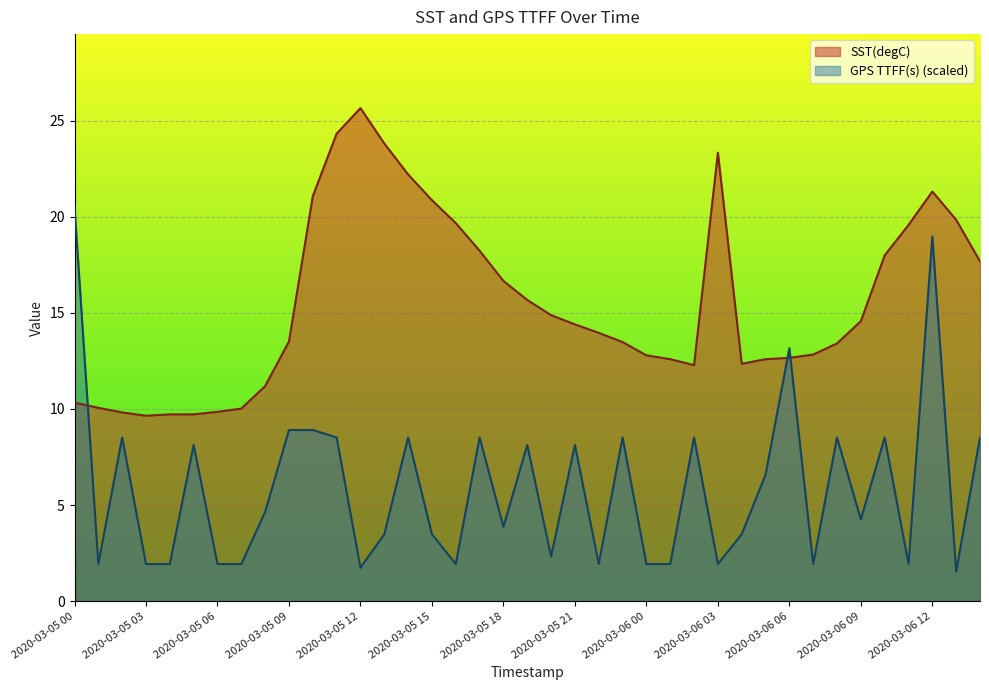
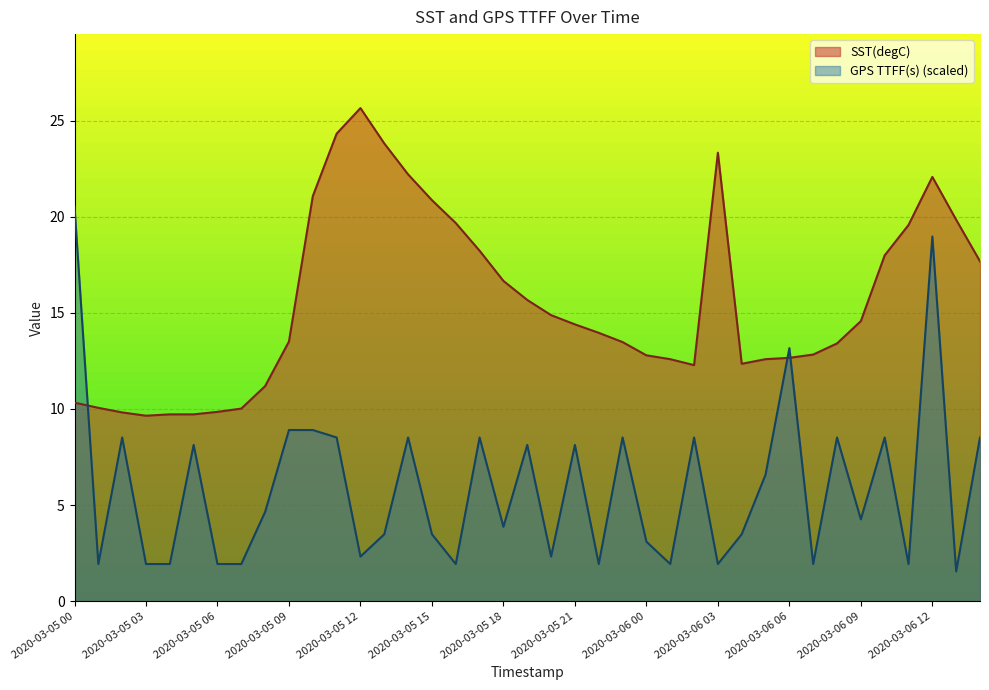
  {
    "SST(degC)": {
      "2020-03-05 00": 10.3,
      "2020-03-05 03": 9.7,
      "2020-03-05 06": 9.9,
      "2020-03-05 09": 13.5,
      "2020-03-05 12": 25.7,
      "2020-03-05 15": 20.9,
      "2020-03-05 18": 16.7,
      "2020-03-05 21": 14.4,
      "2020-03-06 00": 12.8,
      "2020-03-06 03": 23.3,
      "2020-03-06 06": 12.7,
      "2020-03-06 09": 14.6,
-     "2020-03-06 12": 21.3
+     "2020-03-06 12": 22.1
    },
    "GPS TTFF(s) (scaled)": {
      "2020-03-05 00": 20.5,
      "2020-03-05 03": 1.9,
      "2020-03-05 06": 1.9,
      "2020-03-05 09": 8.9,
-     "2020-03-05 12": 1.7,
+     "2020-03-05 12": 2.3,
      "2020-03-05 15": 3.5,
      "2020-03-05 18": 3.9,
      "2020-03-05 21": 8.1,
-     "2020-03-06 00": 1.9,
+     "2020-03-06 00": 3.1,
      "2020-03-06 03": 1.9,
      "2020-03-06 06": 13.2,
      "2020-03-06 09": 4.3,
      "2020-03-06 12": 19.0
    }
  }
